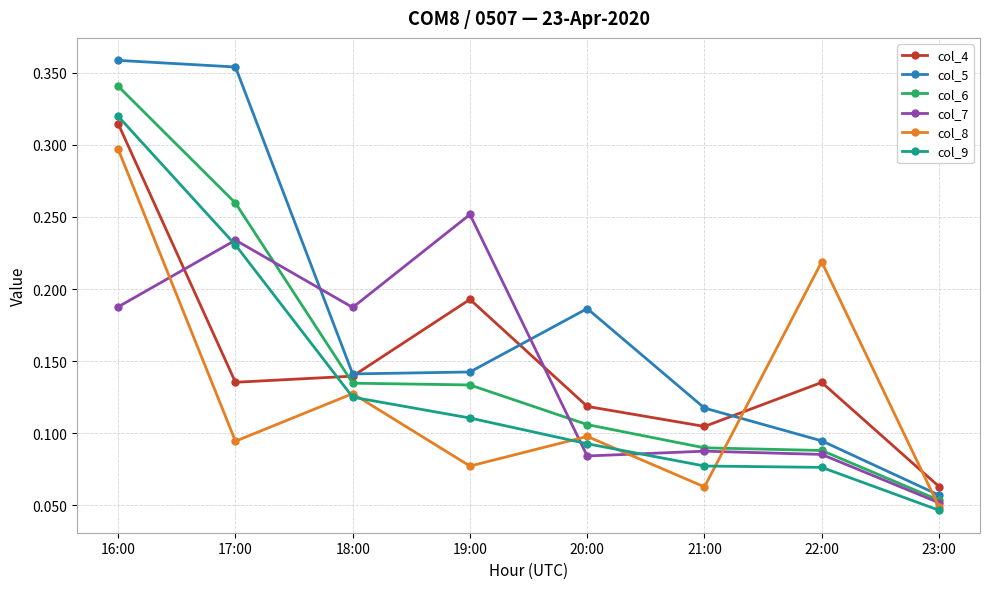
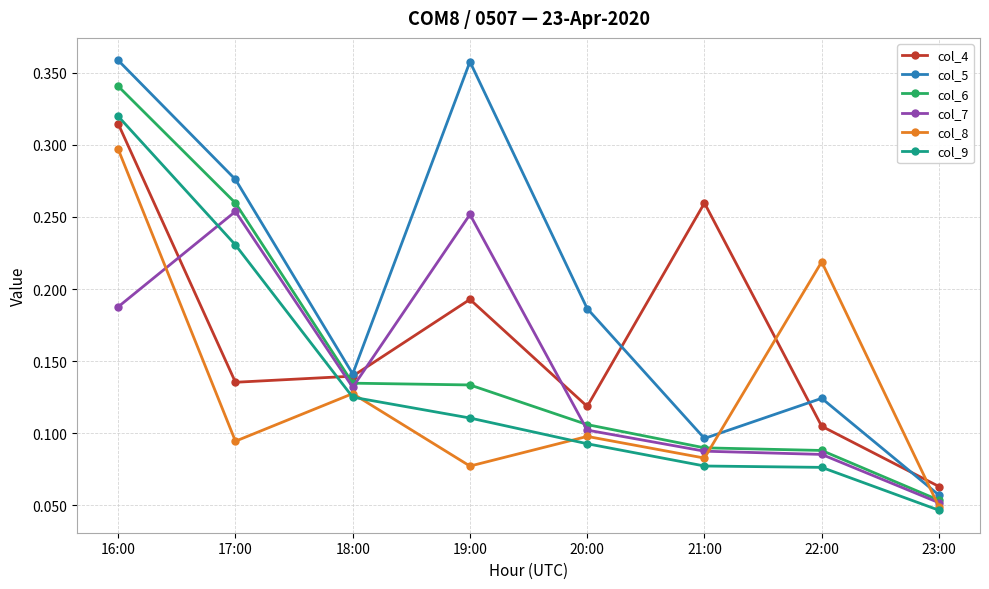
  {
    "col_4": {
      "16:00": 0.315,
      "17:00": 0.135,
      "19:00": 0.193,
      "20:00": 0.119,
-     "21:00": 0.105,
-     "22:00": 0.135,
+     "21:00": 0.260,
+     "22:00": 0.105,
      "23:00": 0.063
    },
    "col_5": {
      "16:00": 0.359,
-     "17:00": 0.354,
-     "19:00": 0.142,
+     "17:00": 0.276,
+     "19:00": 0.358,
      "20:00": 0.186,
-     "21:00": 0.117,
-     "22:00": 0.095,
+     "21:00": 0.096,
+     "22:00": 0.124,
      "23:00": 0.057
    },
    "col_7": {
      "16:00": 0.188,
-     "17:00": 0.234,
-     "18:00": 0.187,
+     "17:00": 0.254,
+     "18:00": 0.132,
      "19:00": 0.252,
-     "20:00": 0.084,
+     "20:00": 0.102,
      "21:00": 0.088,
      "22:00": 0.085
    },
    "col_8": {
      "16:00": 0.297,
      "17:00": 0.094,
      "18:00": 0.127,
      "19:00": 0.077,
      "20:00": 0.098,
-     "21:00": 0.063,
+     "21:00": 0.083,
      "22:00": 0.219,
      "23:00": 0.049
    }
  }
